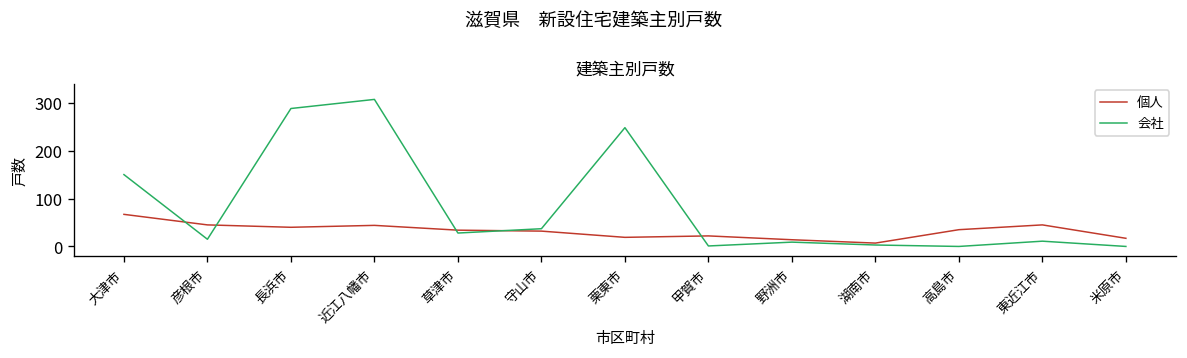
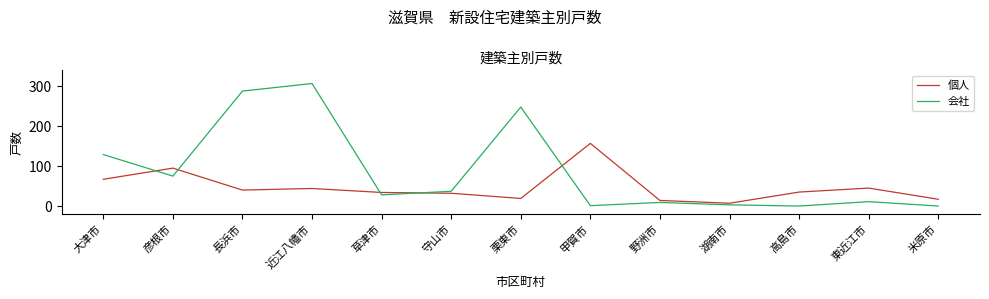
  {
    "個人": {
      "大津市": 70,
-     "彦根市": 50,
+     "彦根市": 100,
      "長浜市": 40,
      "近江八幡市": 40,
      "栗東市": 20,
-     "甲賀市": 20,
+     "甲賀市": 160,
      "高島市": 40,
      "東近江市": 50,
      "米原市": 20
    },
    "会社": {
-     "大津市": 150,
-     "彦根市": 20,
+     "大津市": 130,
+     "彦根市": 80,
      "長浜市": 290,
      "近江八幡市": 310,
      "栗東市": 250,
      "甲賀市": 0,
      "高島市": 0,
      "東近江市": 10,
      "米原市": 0
    }
  }
